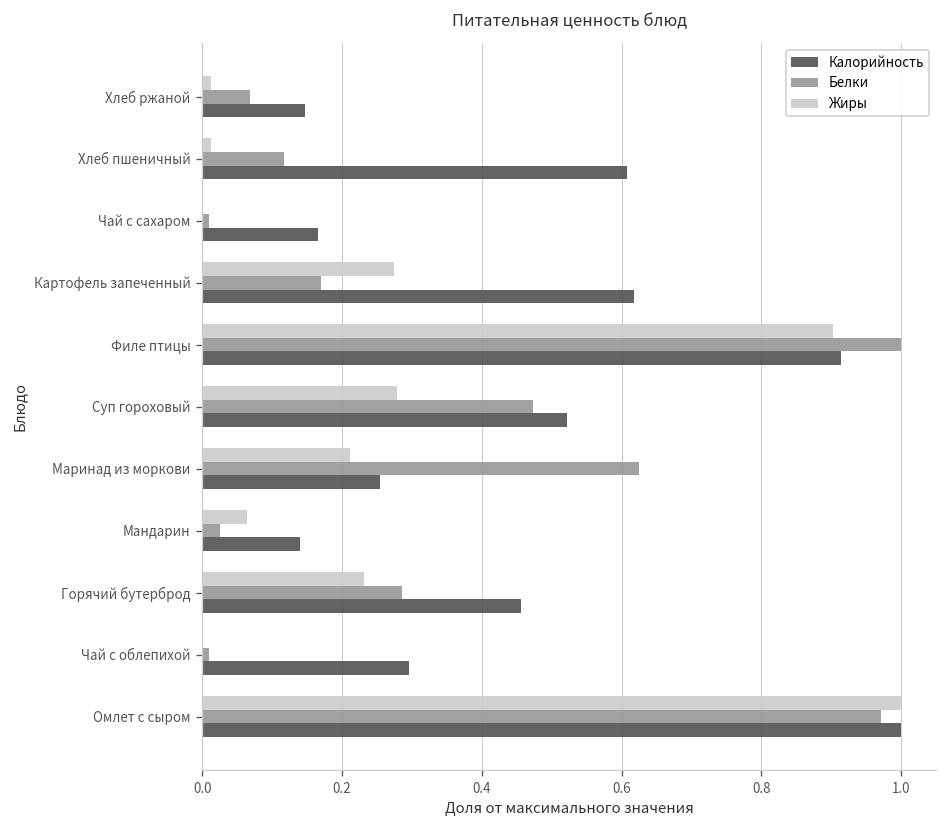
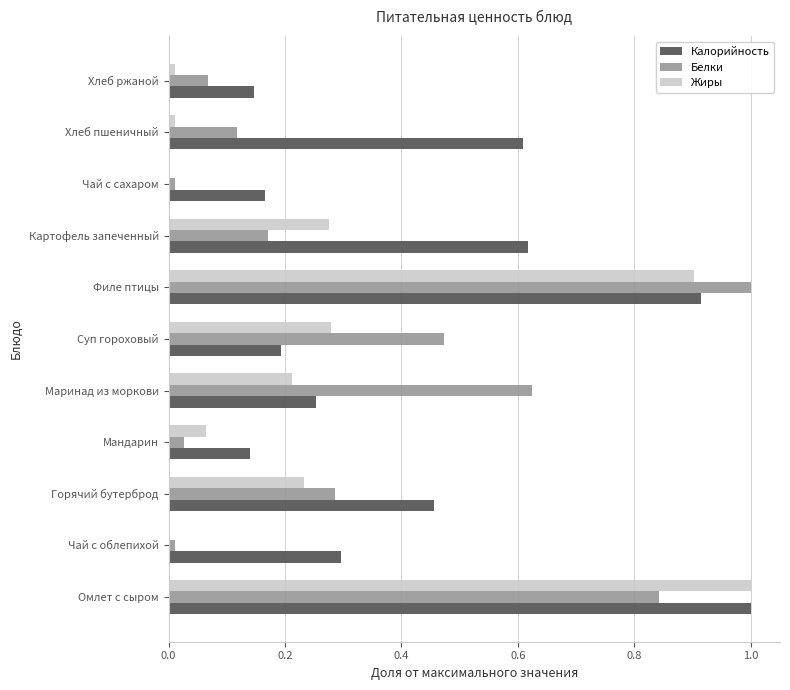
  {
    "Калорийность": {
      "Хлеб ржаной": 0.15,
      "Хлеб пшеничный": 0.61,
      "Чай с сахаром": 0.17,
      "Картофель запеченный": 0.62,
      "Филе птицы": 0.91,
-     "Суп гороховый": 0.52,
+     "Суп гороховый": 0.19,
      "Маринад из моркови": 0.25,
      "Мандарин": 0.14,
      "Горячий бутерброд": 0.46,
      "Чай с облепихой": 0.30,
      "Омлет с сыром": 1.00
    },
    "Белки": {
      "Хлеб ржаной": 0.07,
      "Хлеб пшеничный": 0.12,
      "Чай с сахаром": 0.01,
      "Картофель запеченный": 0.17,
      "Филе птицы": 1.00,
      "Суп гороховый": 0.47,
      "Маринад из моркови": 0.62,
      "Мандарин": 0.03,
      "Горячий бутерброд": 0.29,
      "Чай с облепихой": 0.01,
-     "Омлет с сыром": 0.97
+     "Омлет с сыром": 0.84
    },
    "Жиры": {
      "Хлеб ржаной": 0.01,
      "Хлеб пшеничный": 0.01,
      "Чай с сахаром": 0.00,
      "Картофель запеченный": 0.27,
      "Филе птицы": 0.90,
      "Суп гороховый": 0.28,
      "Маринад из моркови": 0.21,
      "Мандарин": 0.06,
      "Горячий бутерброд": 0.23,
      "Чай с облепихой": 0.00,
      "Омлет с сыром": 1.00
    }
  }
